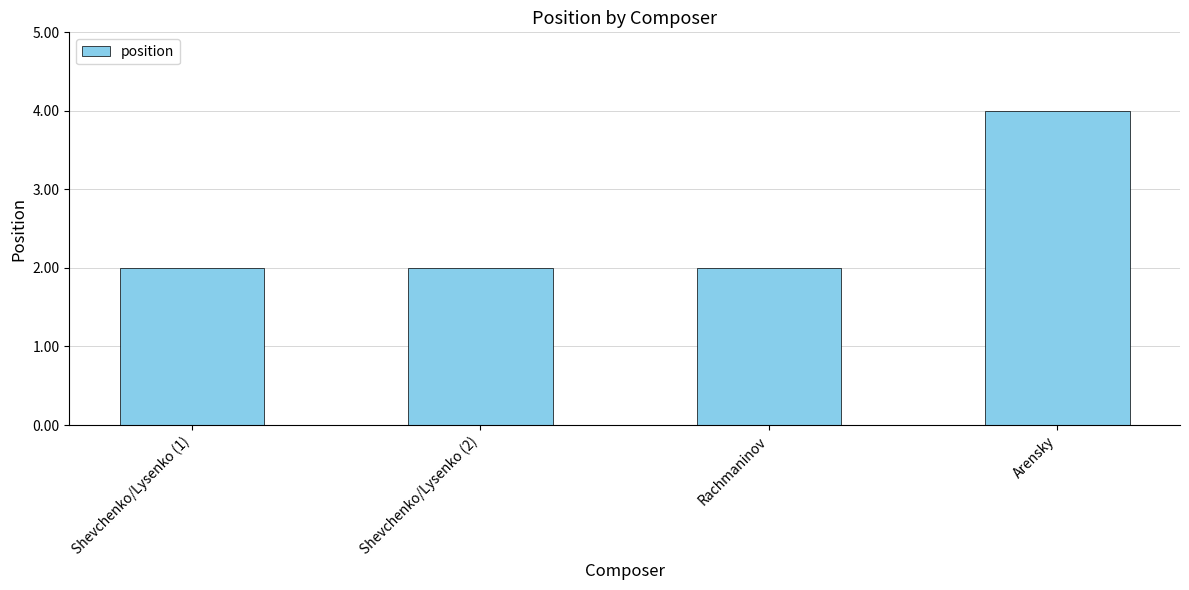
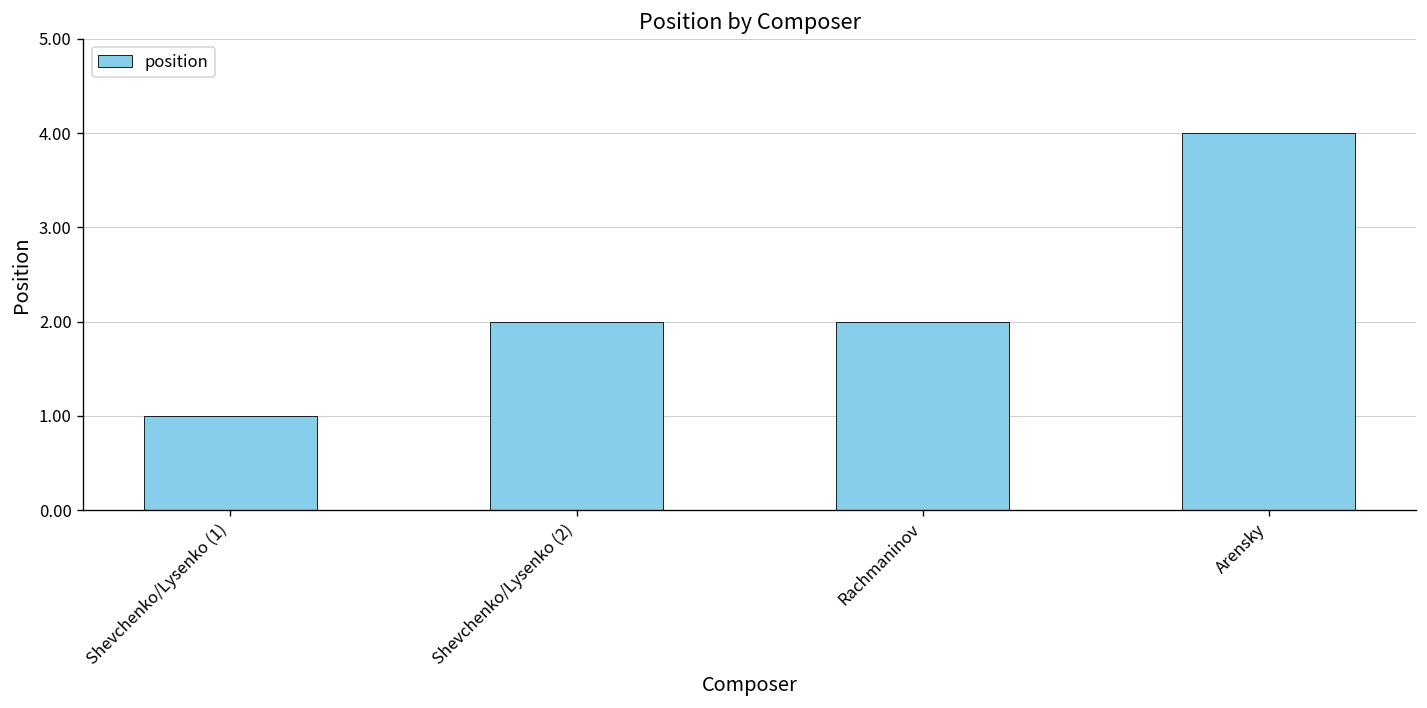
  {
-   "Shevchenko/Lysenko (1)": 2,
+   "Shevchenko/Lysenko (1)": 1,
    "Shevchenko/Lysenko (2)": 2,
    "Rachmaninov": 2,
    "Arensky": 4
  }
